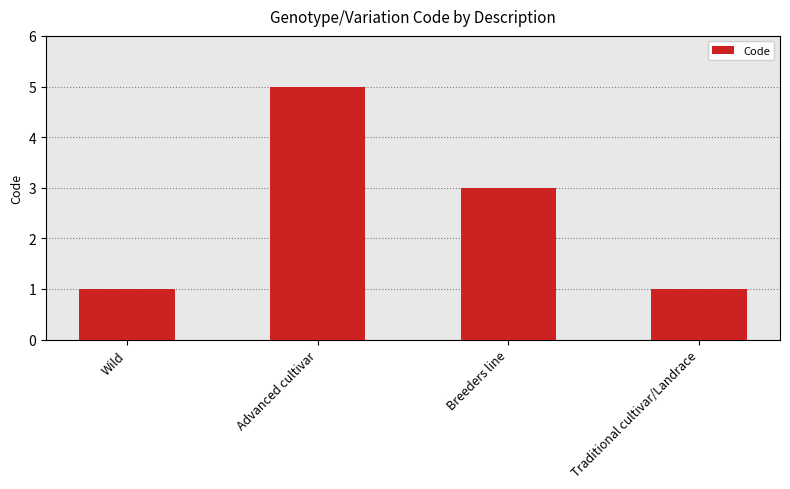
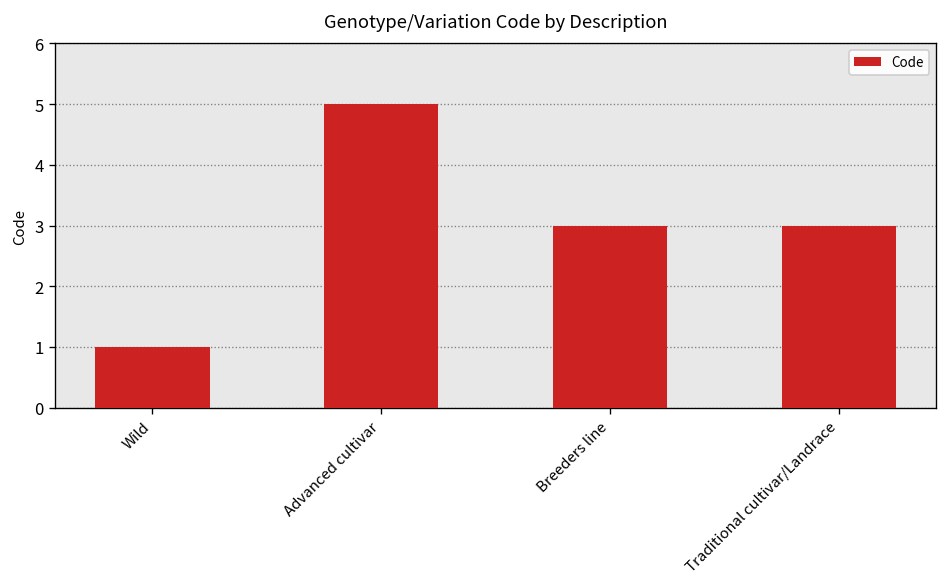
  {
    "Wild": 1,
    "Advanced cultivar": 5,
    "Breeders line": 3,
-   "Traditional cultivar/Landrace": 1
+   "Traditional cultivar/Landrace": 3
  }
